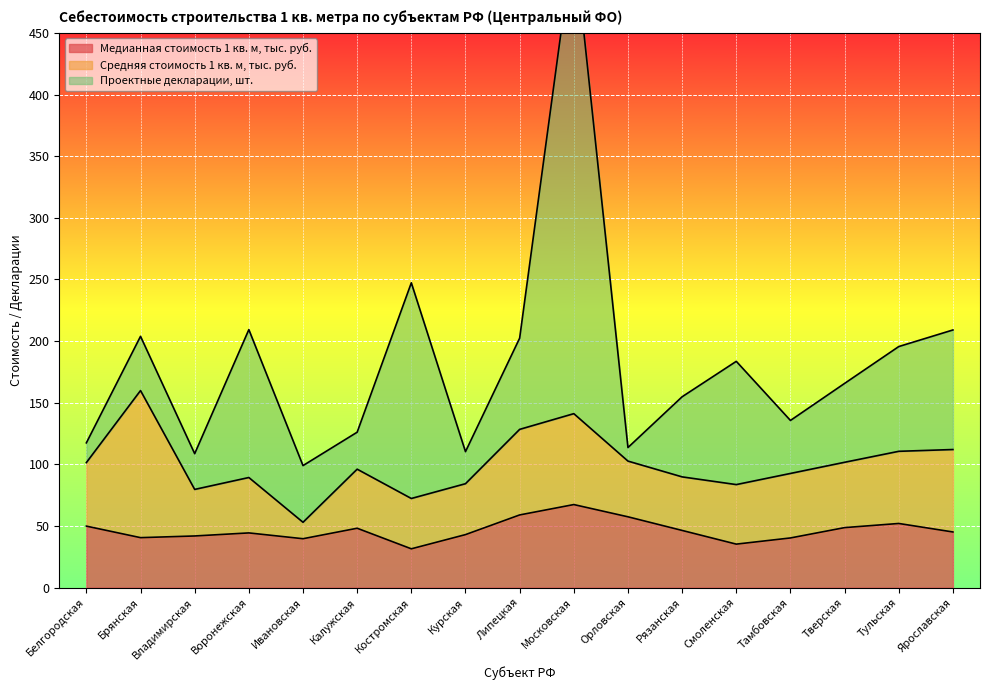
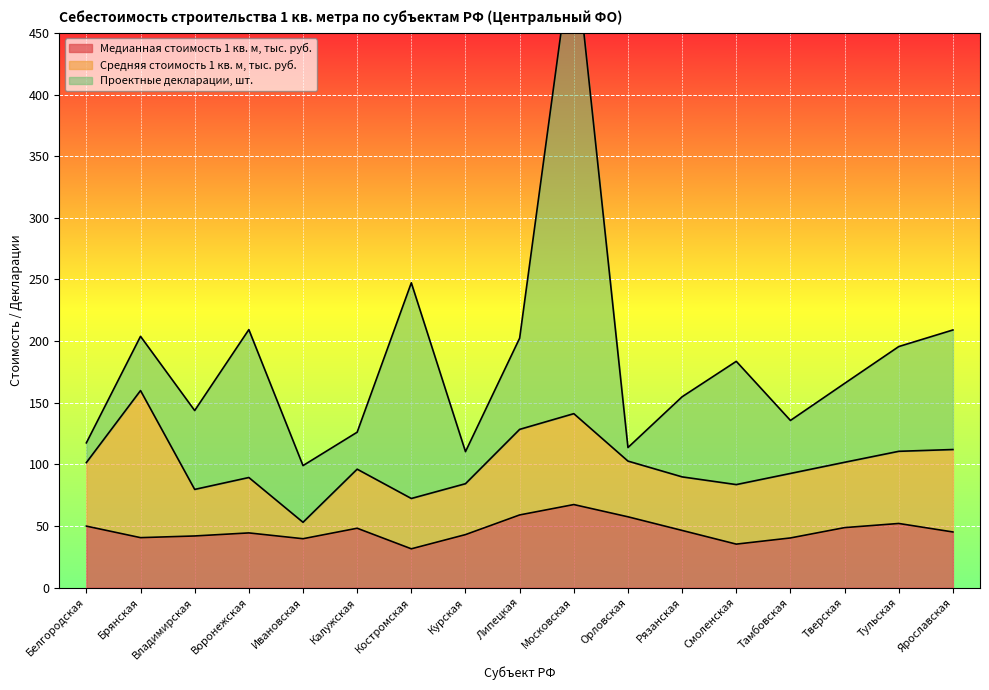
  {
    "Медианная стоимость 1 кв. м, тыс. руб.": {
      "Белгородская": 50,
      "Брянская": 40,
      "Владимирская": 42,
      "Воронежская": 44,
      "Ивановская": 40,
      "Калужская": 48,
      "Костромская": 31,
      "Курская": 43,
      "Липецкая": 59,
      "Московская": 67,
      "Орловская": 57,
      "Рязанская": 46,
      "Смоленская": 35,
      "Тамбовская": 40,
      "Тверская": 49,
      "Тульская": 52,
      "Ярославская": 45
    },
    "Средняя стоимость 1 кв. м, тыс. руб.": {
      "Белгородская": 52,
      "Брянская": 119,
      "Владимирская": 38,
      "Воронежская": 45,
      "Ивановская": 13,
      "Калужская": 48,
      "Костромская": 41,
      "Курская": 41,
      "Липецкая": 69,
      "Московская": 74,
      "Орловская": 45,
      "Рязанская": 43,
      "Смоленская": 48,
      "Тамбовская": 52,
      "Тверская": 53,
      "Тульская": 59,
      "Ярославская": 67
    },
    "Проектные декларации, шт.": {
      "Белгородская": 16,
      "Брянская": 44,
-     "Владимирская": 29,
+     "Владимирская": 64,
      "Воронежская": 120,
      "Ивановская": 46,
      "Калужская": 30,
      "Костромская": 175,
      "Курская": 26,
      "Липецкая": 74,
      "Орловская": 11,
      "Рязанская": 65,
      "Смоленская": 100,
      "Тамбовская": 43,
      "Тверская": 64,
      "Тульская": 85,
      "Ярославская": 97
    }
  }
